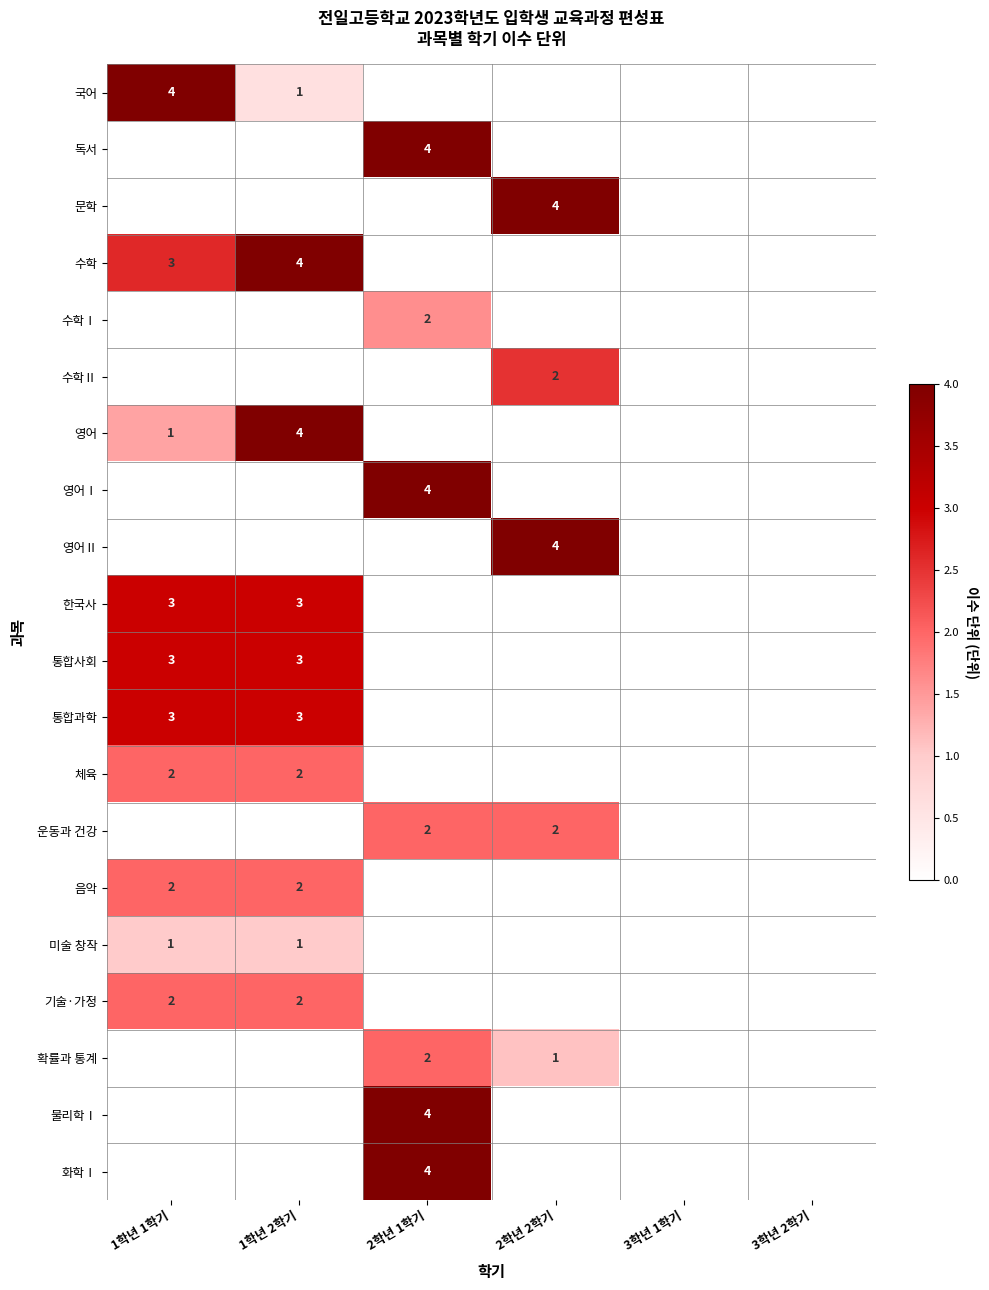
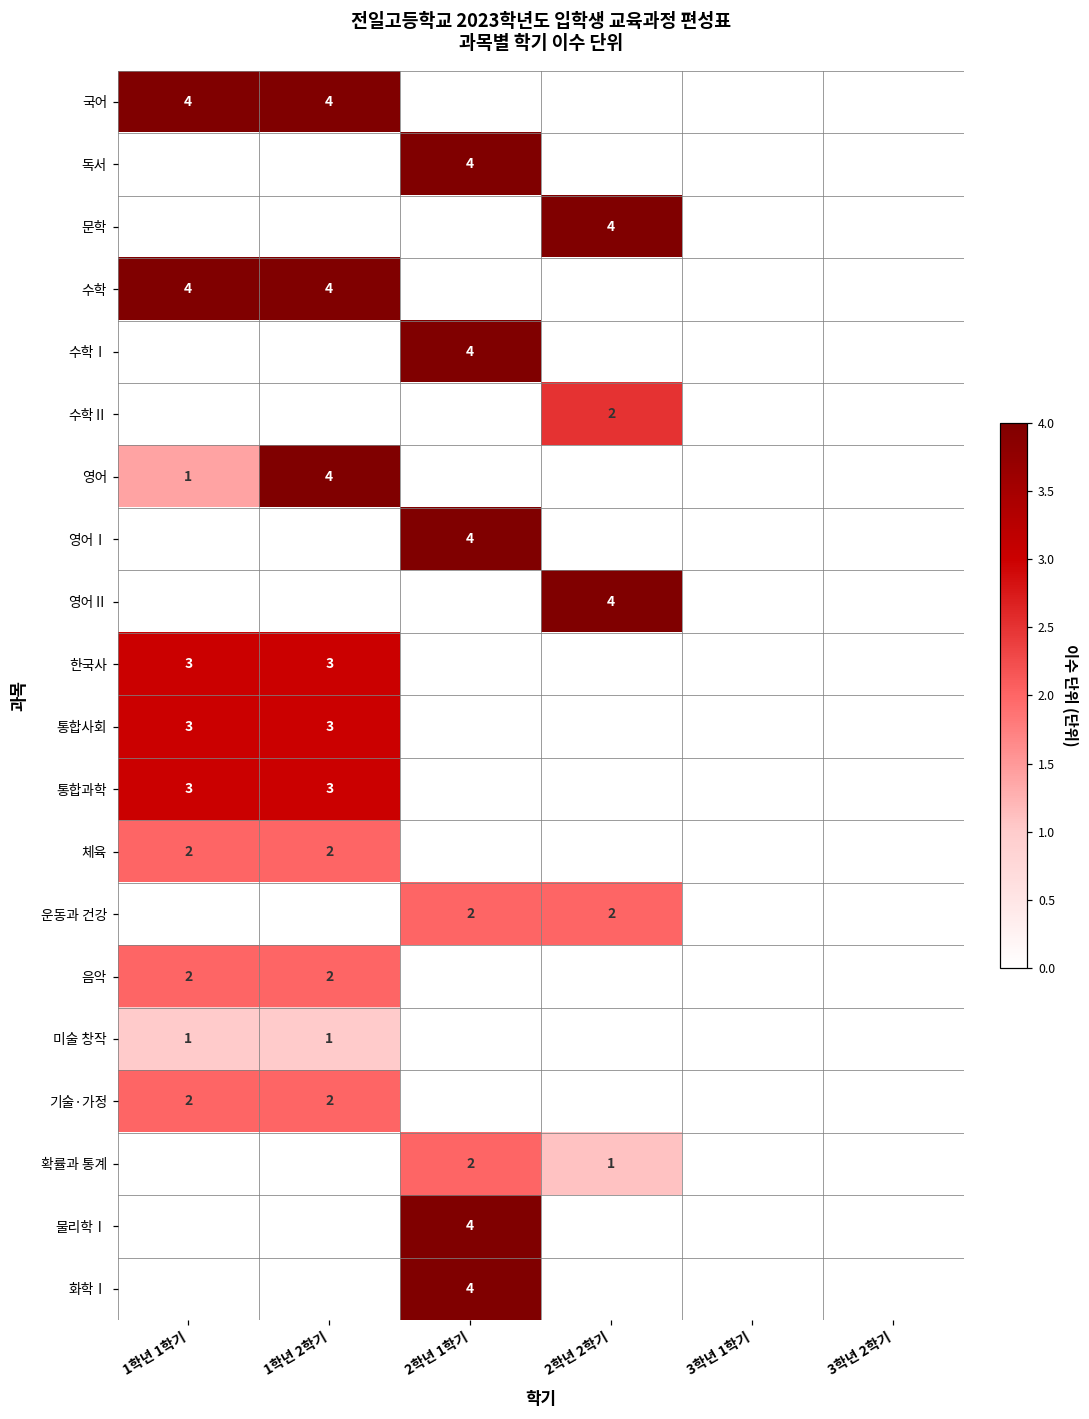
  {
    "국어": {
      "1학년 1학기": 4,
-     "1학년 2학기": 1
+     "1학년 2학기": 4
    },
    "독서": {
      "2학년 1학기": 4
    },
    "문학": {
      "2학년 2학기": 4
    },
    "수학": {
-     "1학년 1학기": 3,
+     "1학년 1학기": 4,
      "1학년 2학기": 4
    },
    "수학Ⅰ": {
-     "2학년 1학기": 2
+     "2학년 1학기": 4
    },
    "수학Ⅱ": {
      "2학년 2학기": 2
    },
    "영어": {
      "1학년 1학기": 1,
      "1학년 2학기": 4
    },
    "영어Ⅰ": {
      "2학년 1학기": 4
    },
    "영어Ⅱ": {
      "2학년 2학기": 4
    },
    "한국사": {
      "1학년 1학기": 3,
      "1학년 2학기": 3
    },
    "통합사회": {
      "1학년 1학기": 3,
      "1학년 2학기": 3
    },
    "통합과학": {
      "1학년 1학기": 3,
      "1학년 2학기": 3
    },
    "체육": {
      "1학년 1학기": 2,
      "1학년 2학기": 2
    },
    "운동과 건강": {
      "2학년 1학기": 2,
      "2학년 2학기": 2
    },
    "음악": {
      "1학년 1학기": 2,
      "1학년 2학기": 2
    },
    "미술 창작": {
      "1학년 1학기": 1,
      "1학년 2학기": 1
    },
    "기술·가정": {
      "1학년 1학기": 2,
      "1학년 2학기": 2
    },
    "확률과 통계": {
      "2학년 1학기": 2,
      "2학년 2학기": 1
    },
    "물리학Ⅰ": {
      "2학년 1학기": 4
    },
    "화학Ⅰ": {
      "2학년 1학기": 4
    }
  }
